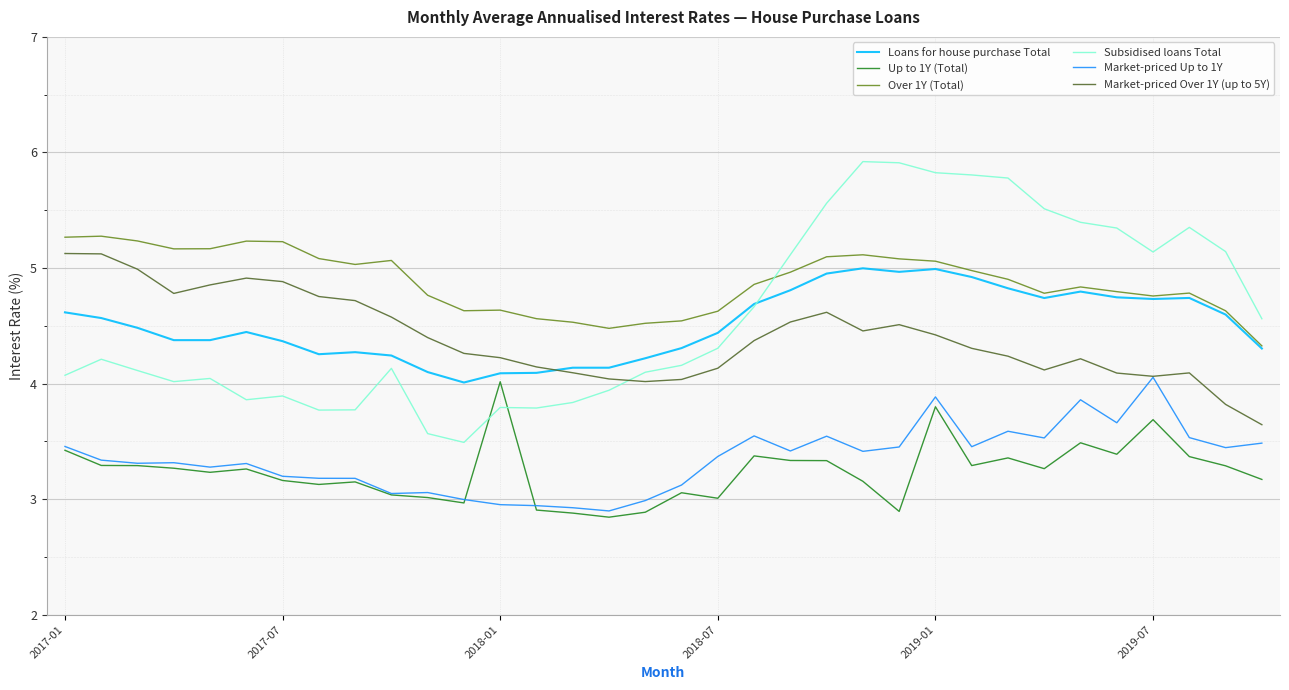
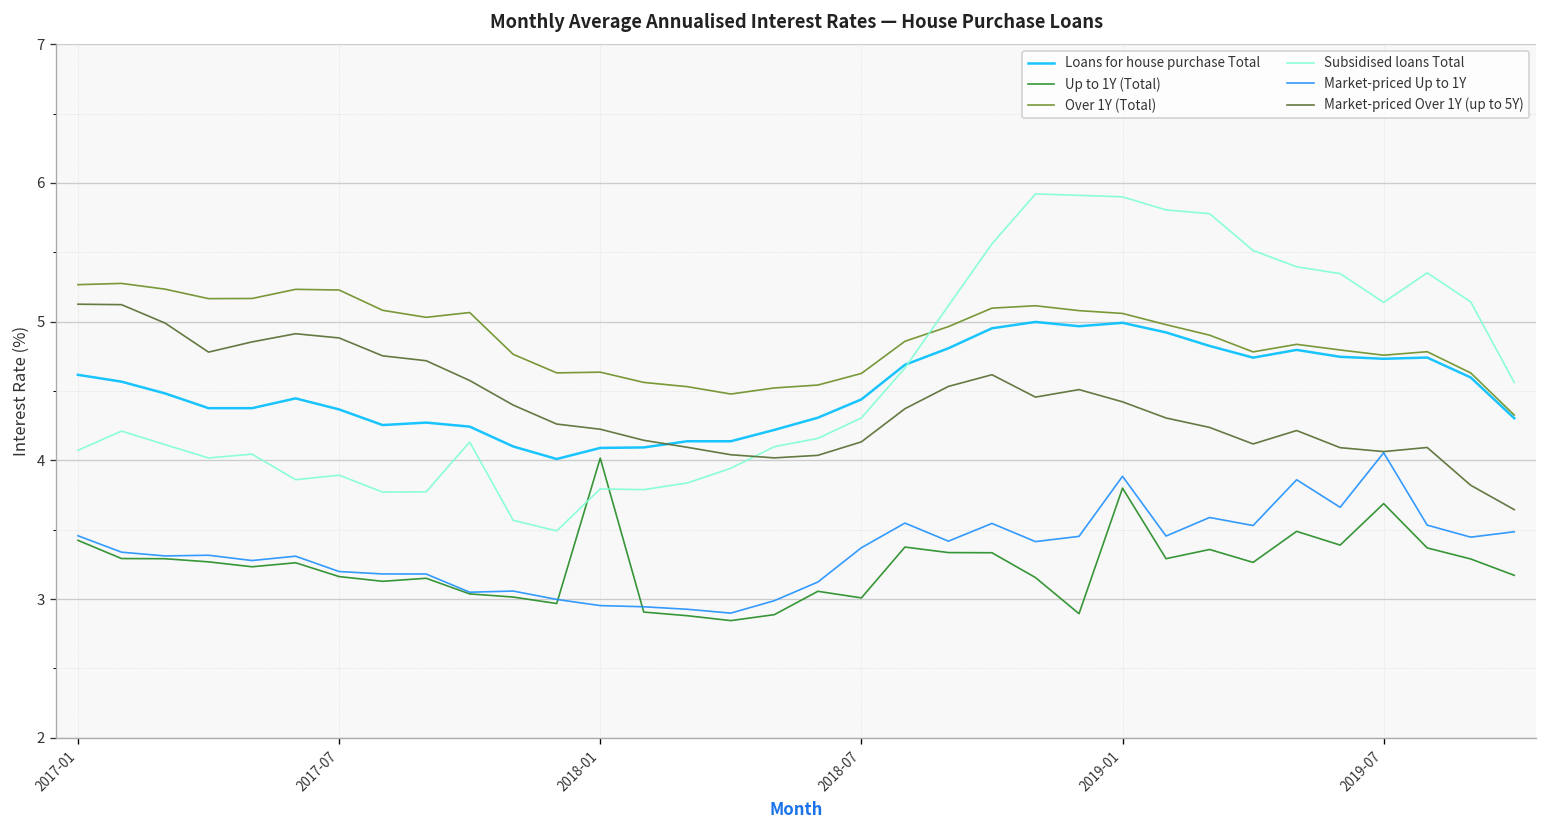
  {
    "Up to 1Y (Total)": {
      "2017-01": 3.42,
      "2017-07": 3.16,
      "2018-01": 4.02,
      "2018-07": 3.01,
      "2019-01": 3.80,
      "2019-07": 3.69
    },
    "Subsidised loans Total": {
      "2017-01": 4.07,
      "2017-07": 3.89,
      "2018-01": 3.79,
      "2018-07": 4.31,
-     "2019-01": 5.82,
+     "2019-01": 5.90,
      "2019-07": 5.14
    }
  }
